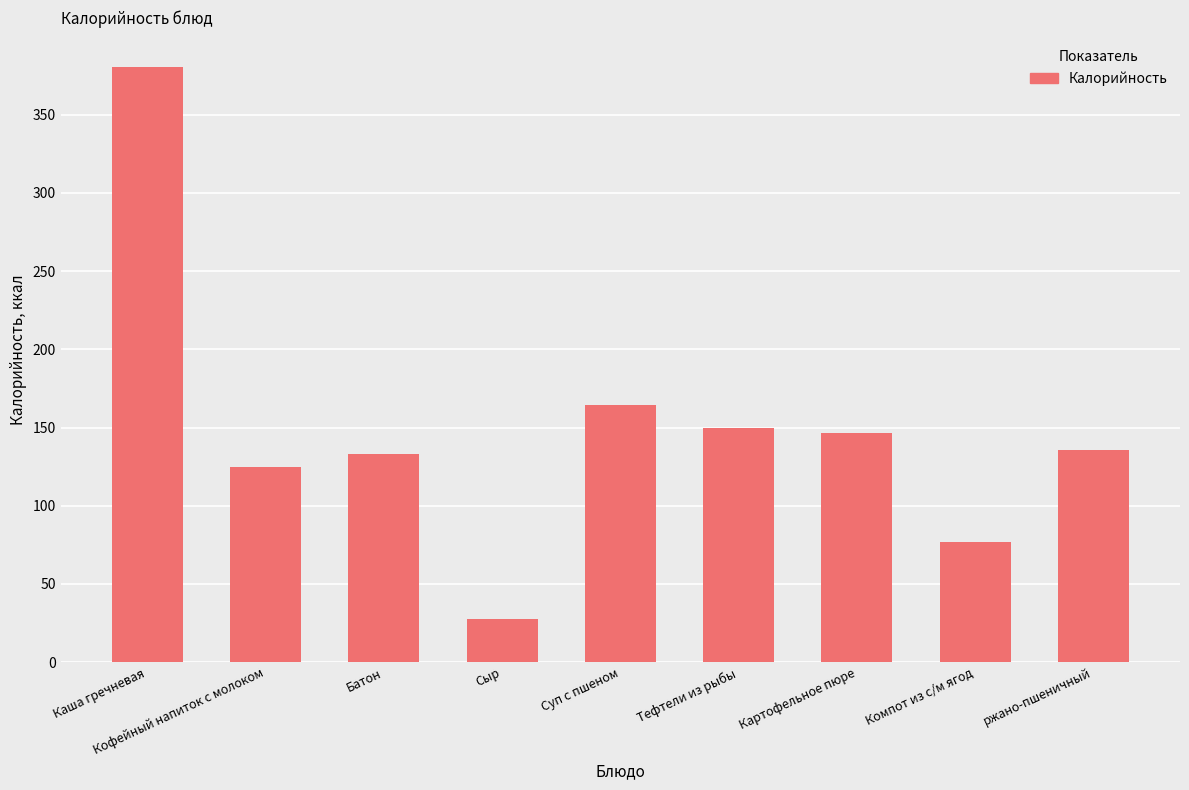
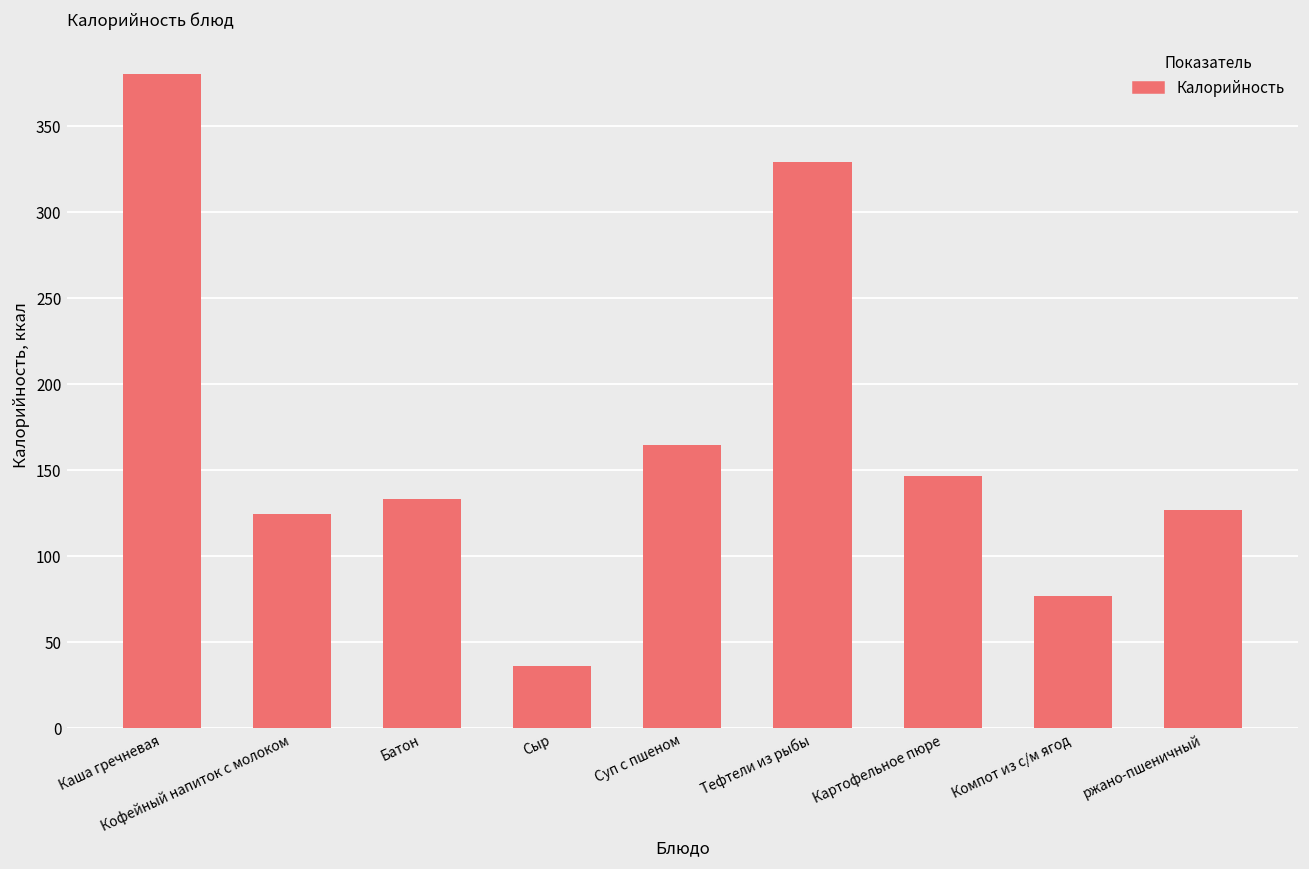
  {
    "Каша гречневая": 380,
    "Кофейный напиток с молоком": 124,
    "Батон": 133,
-   "Сыр": 28,
+   "Сыр": 36,
    "Суп с пшеном": 165,
-   "Тефтели из рыбы": 150,
+   "Тефтели из рыбы": 329,
    "Картофельное пюре": 147,
    "Компот из с/м ягод": 77,
-   "ржано-пшеничный": 136
+   "ржано-пшеничный": 127
  }
